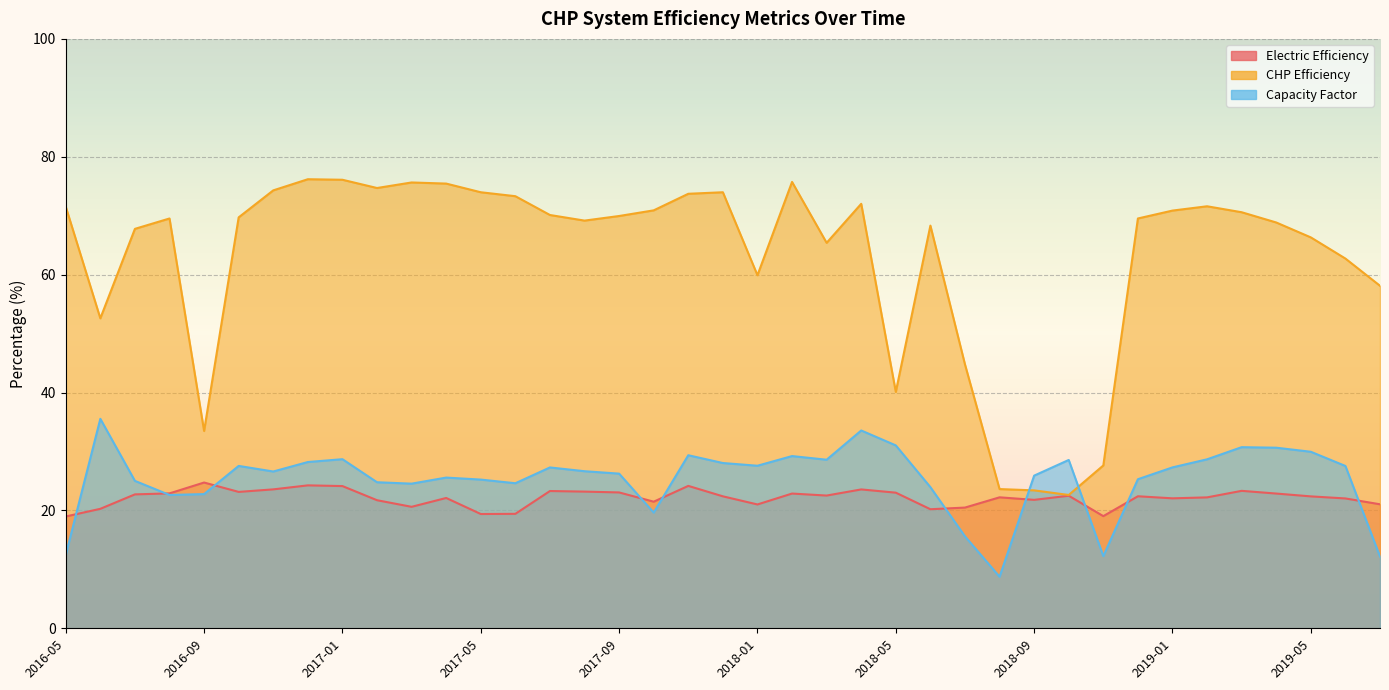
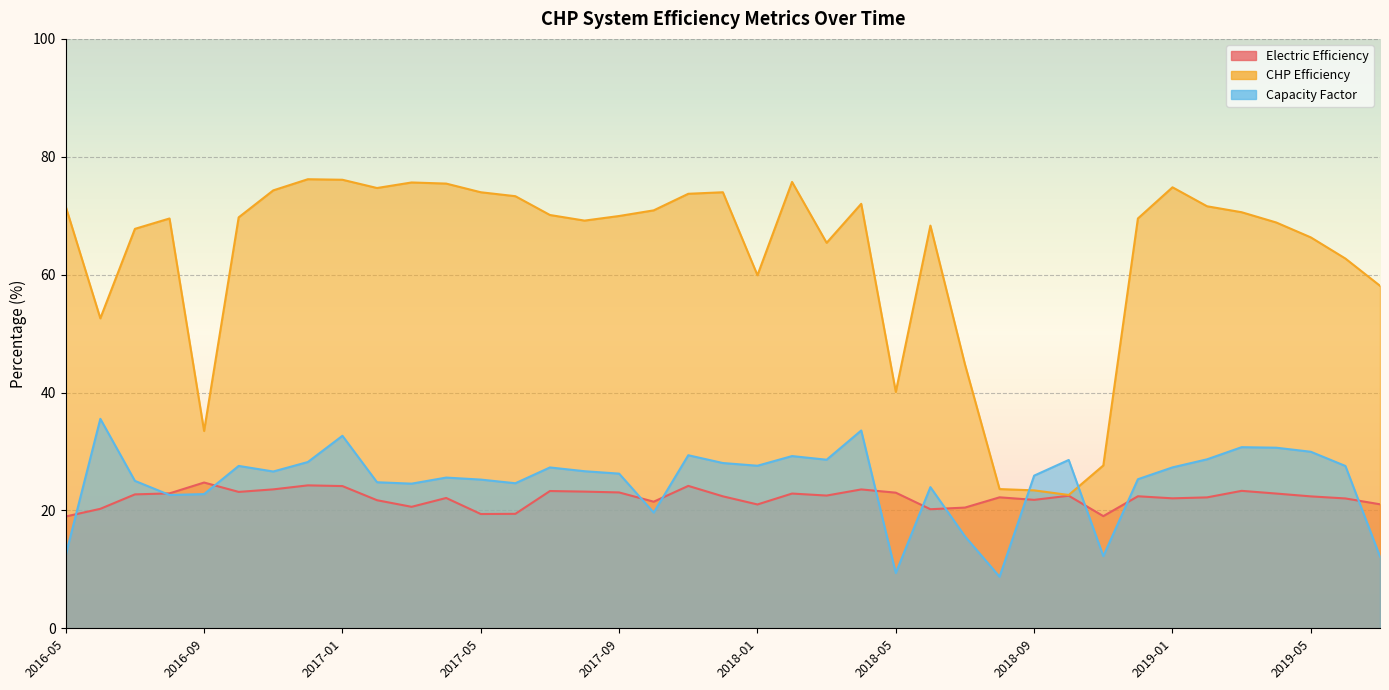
  {
    "Electric Efficiency": {
      "2016-05": 19,
      "2016-09": 25,
      "2017-01": 24,
      "2017-05": 19,
      "2017-09": 23,
      "2018-01": 21,
      "2018-05": 23,
      "2018-09": 22,
      "2019-01": 22,
      "2019-05": 22
    },
    "CHP Efficiency": {
      "2016-05": 72,
      "2016-09": 33,
      "2017-01": 76,
      "2017-05": 74,
      "2017-09": 70,
      "2018-01": 60,
      "2018-05": 40,
      "2018-09": 23,
-     "2019-01": 71,
+     "2019-01": 75,
      "2019-05": 66
    },
    "Capacity Factor": {
      "2016-05": 12,
      "2016-09": 23,
-     "2017-01": 29,
+     "2017-01": 33,
      "2017-05": 25,
      "2017-09": 26,
      "2018-01": 28,
-     "2018-05": 31,
+     "2018-05": 9,
      "2018-09": 26,
      "2019-01": 27,
      "2019-05": 30
    }
  }
